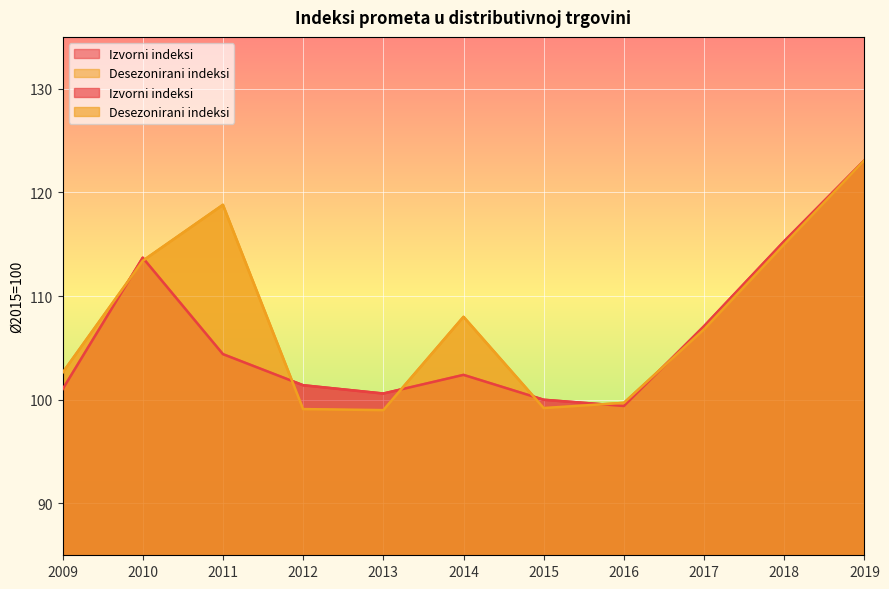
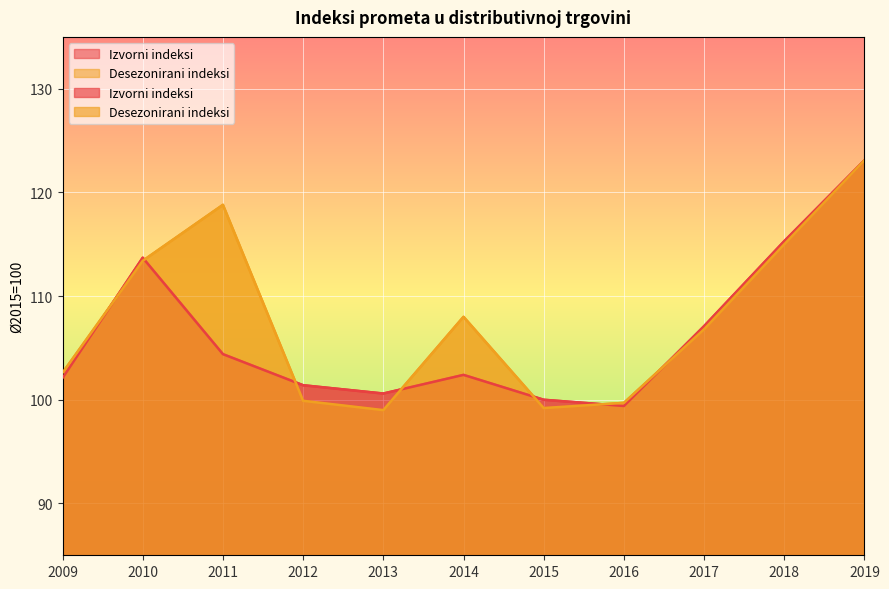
  {
    "Izvorni indeksi": {
-     "2009": 101.0,
+     "2009": 102.1,
      "2010": 113.7,
      "2011": 104.4,
      "2012": 101.4,
      "2013": 100.6,
      "2014": 102.4,
      "2015": 100.0,
      "2016": 99.4,
      "2017": 107.1,
      "2018": 115.3
    },
    "Desezonirani indeksi": {
      "2009": 102.6,
      "2010": 113.4,
      "2011": 118.8,
-     "2012": 99.1,
+     "2012": 99.9,
      "2013": 99.0,
      "2014": 108.0,
      "2015": 99.2,
      "2016": 99.7,
      "2017": 106.8,
      "2018": 115.0
    }
  }
